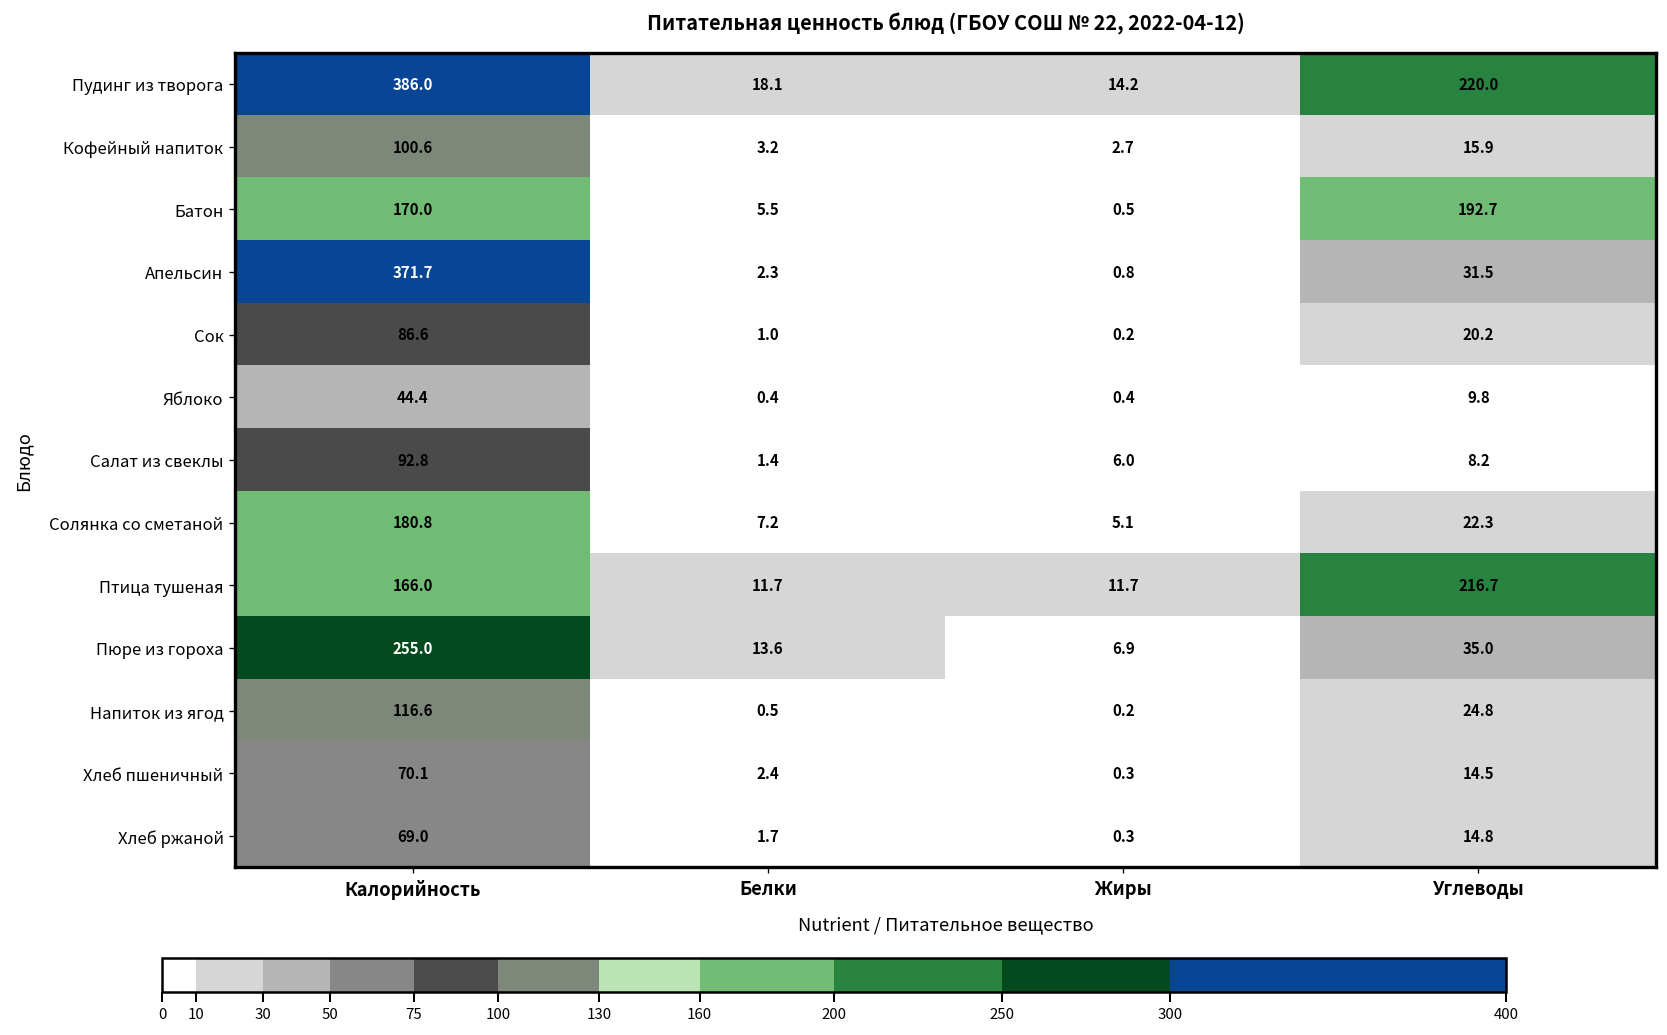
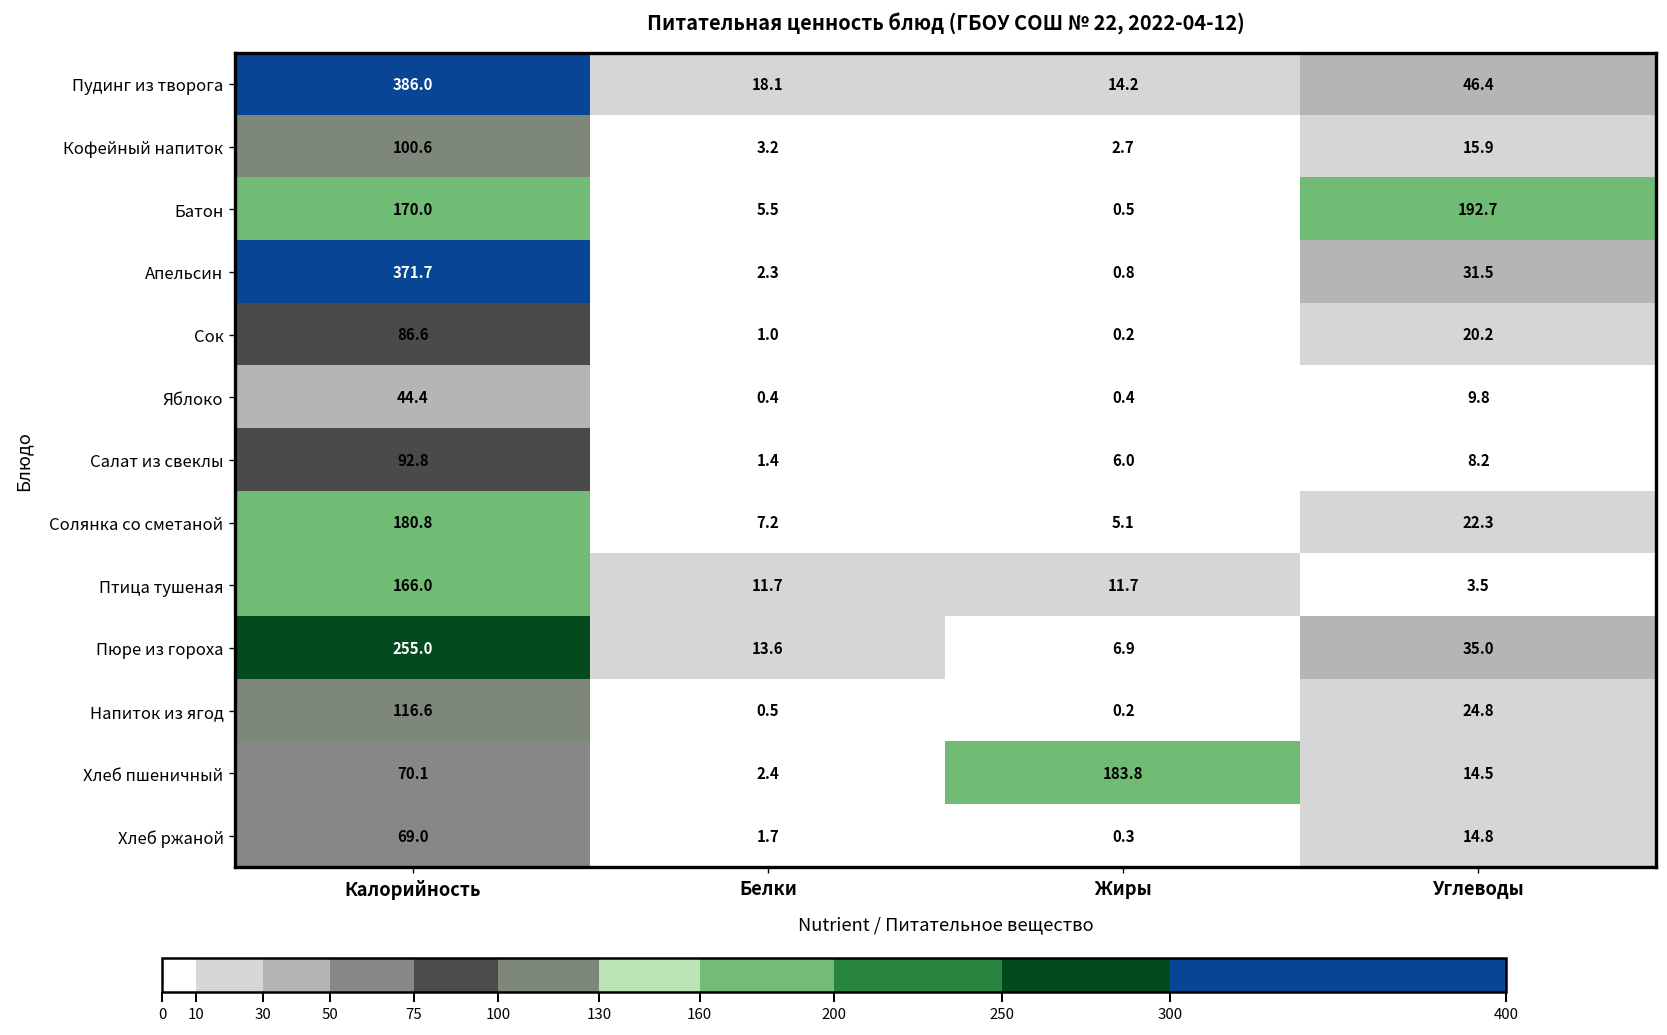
  {
    "Питательная ценность блюд (ГБОУ СОШ № 22, 2022-04-12)": {
      "Пудинг из творога": {
        "Калорийность": 386.0,
        "Белки": 18.1,
        "Жиры": 14.2,
-       "Углеводы": 220.0
+       "Углеводы": 46.4
      },
      "Кофейный напиток": {
        "Калорийность": 100.6,
        "Белки": 3.2,
        "Жиры": 2.7,
        "Углеводы": 15.9
      },
      "Батон": {
        "Калорийность": 170.0,
        "Белки": 5.5,
        "Жиры": 0.5,
        "Углеводы": 192.7
      },
      "Апельсин": {
        "Калорийность": 371.7,
        "Белки": 2.3,
        "Жиры": 0.8,
        "Углеводы": 31.5
      },
      "Сок": {
        "Калорийность": 86.6,
        "Белки": 1.0,
        "Жиры": 0.2,
        "Углеводы": 20.2
      },
      "Яблоко": {
        "Калорийность": 44.4,
        "Белки": 0.4,
        "Жиры": 0.4,
        "Углеводы": 9.8
      },
      "Салат из свеклы": {
        "Калорийность": 92.8,
        "Белки": 1.4,
        "Жиры": 6.0,
        "Углеводы": 8.2
      },
      "Солянка со сметаной": {
        "Калорийность": 180.8,
        "Белки": 7.2,
        "Жиры": 5.1,
        "Углеводы": 22.3
      },
      "Птица тушеная": {
        "Калорийность": 166.0,
        "Белки": 11.7,
        "Жиры": 11.7,
-       "Углеводы": 216.7
+       "Углеводы": 3.5
      },
      "Пюре из гороха": {
        "Калорийность": 255.0,
        "Белки": 13.6,
        "Жиры": 6.9,
        "Углеводы": 35.0
      },
      "Напиток из ягод": {
        "Калорийность": 116.6,
        "Белки": 0.5,
        "Жиры": 0.2,
        "Углеводы": 24.8
      },
      "Хлеб пшеничный": {
        "Калорийность": 70.1,
        "Белки": 2.4,
-       "Жиры": 0.3,
+       "Жиры": 183.8,
        "Углеводы": 14.5
      },
      "Хлеб ржаной": {
        "Калорийность": 69.0,
        "Белки": 1.7,
        "Жиры": 0.3,
        "Углеводы": 14.8
      }
    }
  }
